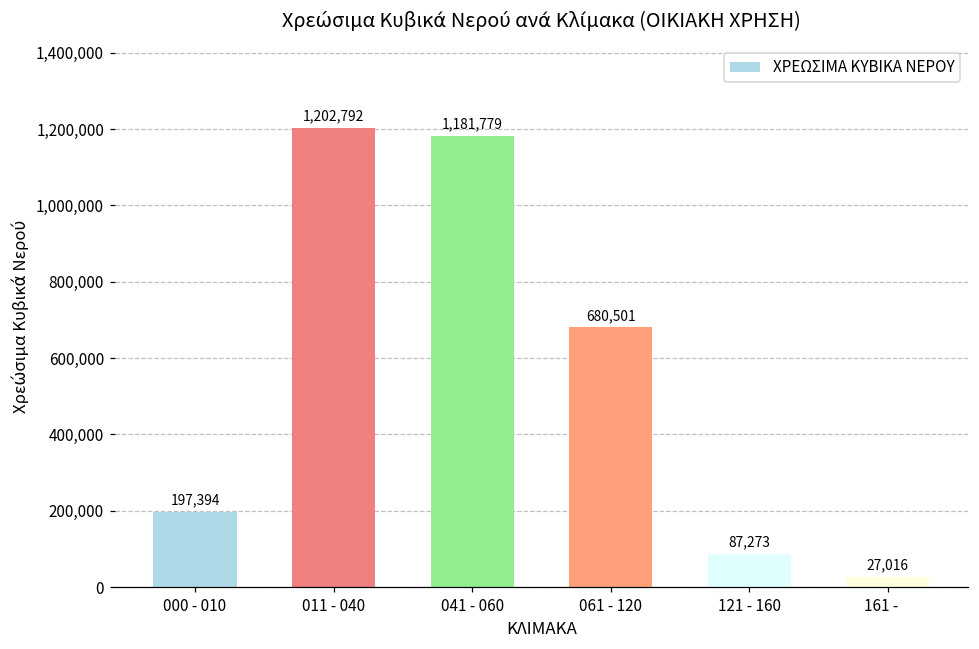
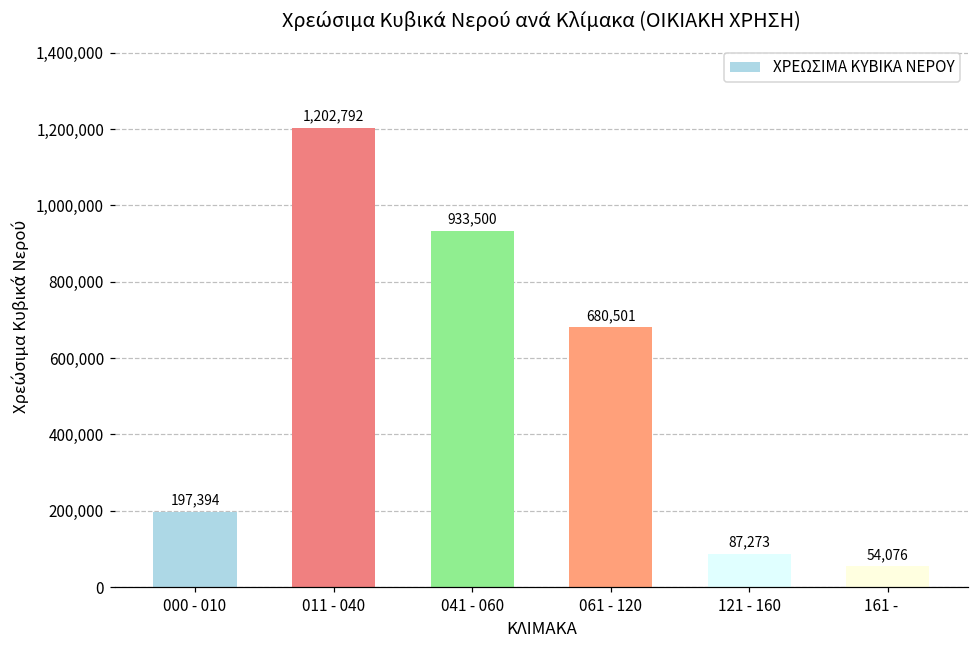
  {
    "000 - 010": "197,394",
    "011 - 040": "1,202,792",
-   "041 - 060": "1,181,779",
+   "041 - 060": "933,500",
    "061 - 120": "680,501",
    "121 - 160": "87,273",
-   "161 -": "27,016"
+   "161 -": "54,076"
  }
